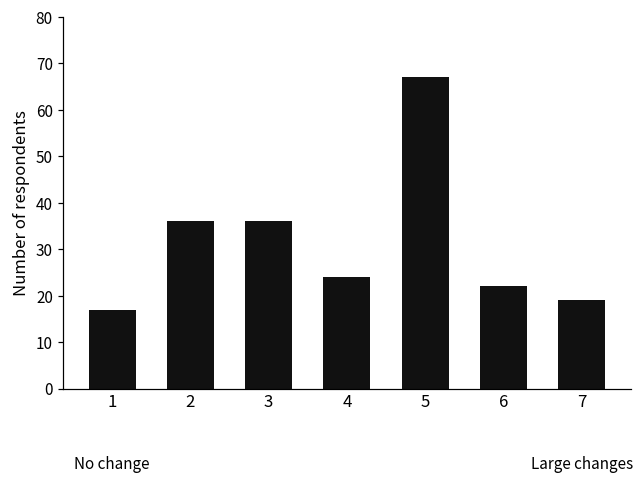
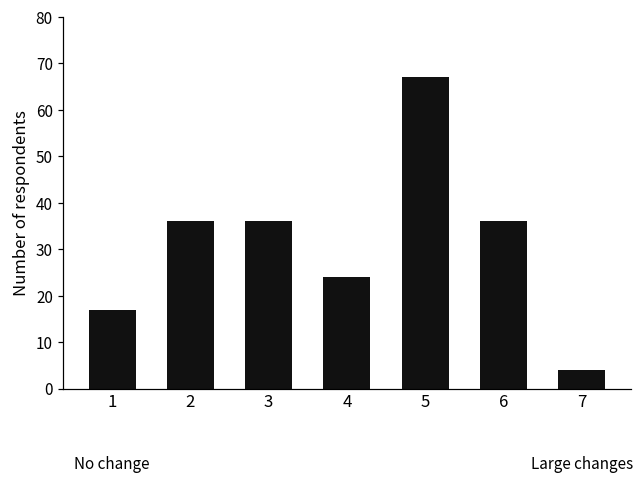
  {
    "1": 17,
    "2": 36,
    "3": 36,
    "4": 24,
    "5": 67,
-   "6": 22,
-   "7": 19
+   "6": 36,
+   "7": 4
  }
